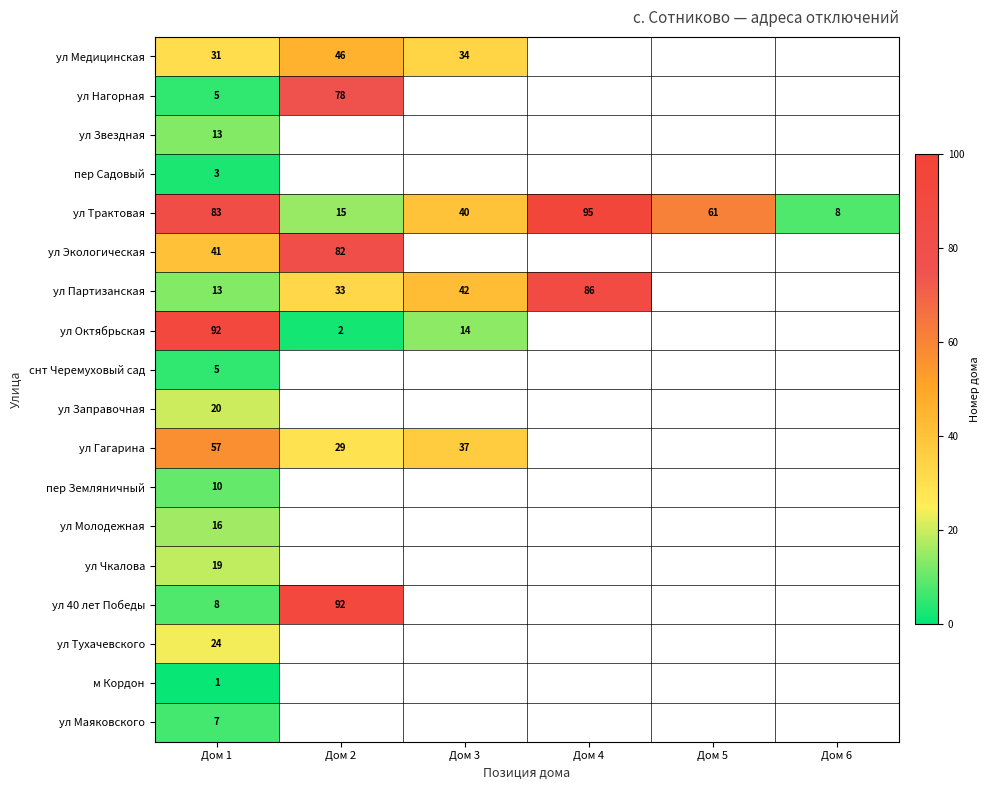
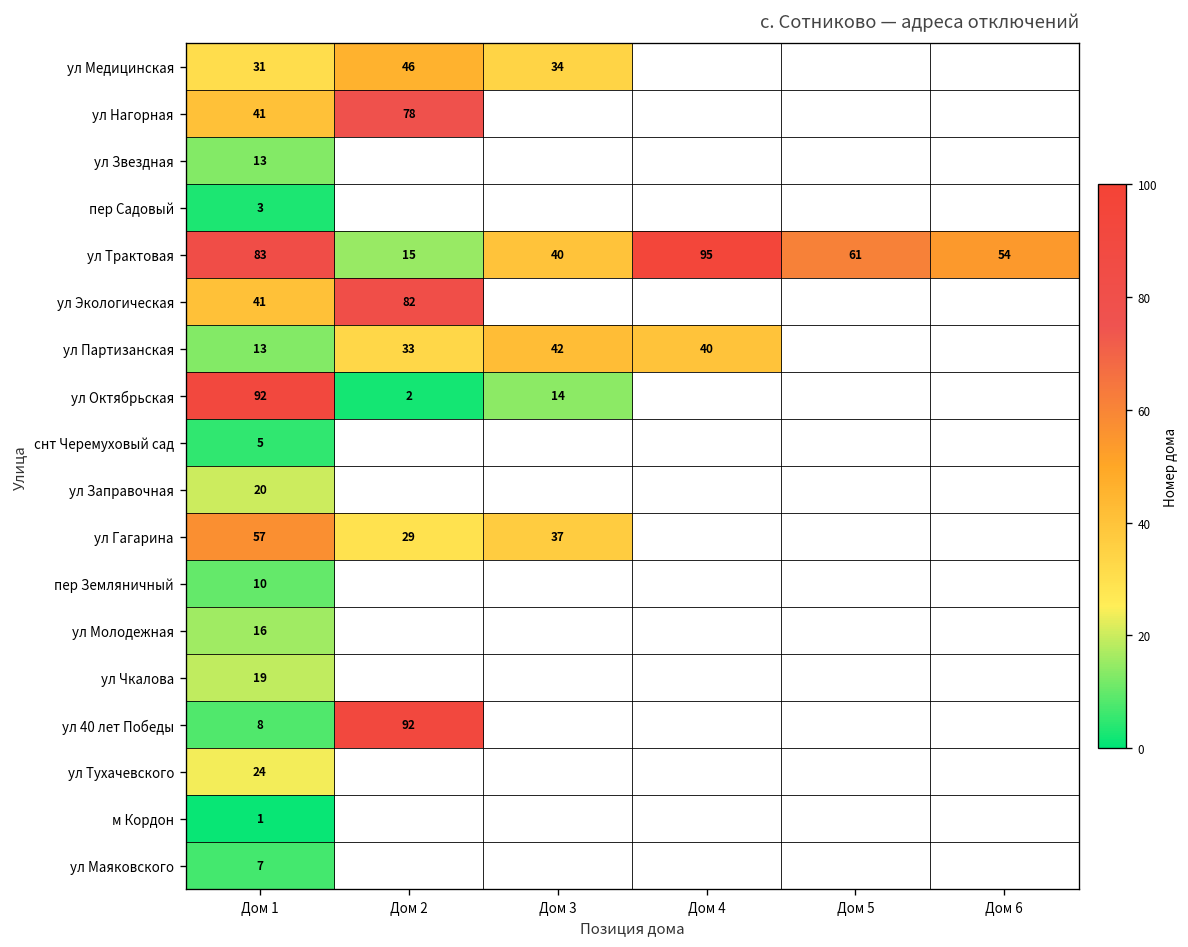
  {
    "ул Медицинская": {
      "Дом 1": 31,
      "Дом 2": 46,
      "Дом 3": 34
    },
    "ул Нагорная": {
-     "Дом 1": 5,
+     "Дом 1": 41,
      "Дом 2": 78
    },
    "ул Звездная": {
      "Дом 1": 13
    },
    "пер Садовый": {
      "Дом 1": 3
    },
    "ул Трактовая": {
      "Дом 1": 83,
      "Дом 2": 15,
      "Дом 3": 40,
      "Дом 4": 95,
      "Дом 5": 61,
-     "Дом 6": 8
+     "Дом 6": 54
    },
    "ул Экологическая": {
      "Дом 1": 41,
      "Дом 2": 82
    },
    "ул Партизанская": {
      "Дом 1": 13,
      "Дом 2": 33,
      "Дом 3": 42,
-     "Дом 4": 86
+     "Дом 4": 40
    },
    "ул Октябрьская": {
      "Дом 1": 92,
      "Дом 2": 2,
      "Дом 3": 14
    },
    "снт Черемуховый сад": {
      "Дом 1": 5
    },
    "ул Заправочная": {
      "Дом 1": 20
    },
    "ул Гагарина": {
      "Дом 1": 57,
      "Дом 2": 29,
      "Дом 3": 37
    },
    "пер Земляничный": {
      "Дом 1": 10
    },
    "ул Молодежная": {
      "Дом 1": 16
    },
    "ул Чкалова": {
      "Дом 1": 19
    },
    "ул 40 лет Победы": {
      "Дом 1": 8,
      "Дом 2": 92
    },
    "ул Тухачевского": {
      "Дом 1": 24
    },
    "м Кордон": {
      "Дом 1": 1
    },
    "ул Маяковского": {
      "Дом 1": 7
    }
  }
